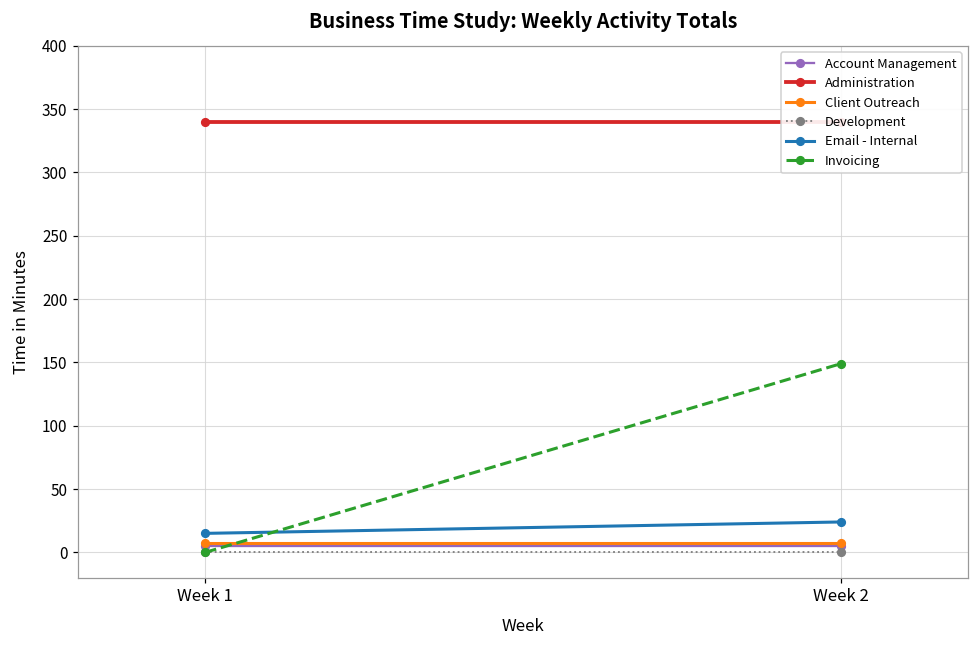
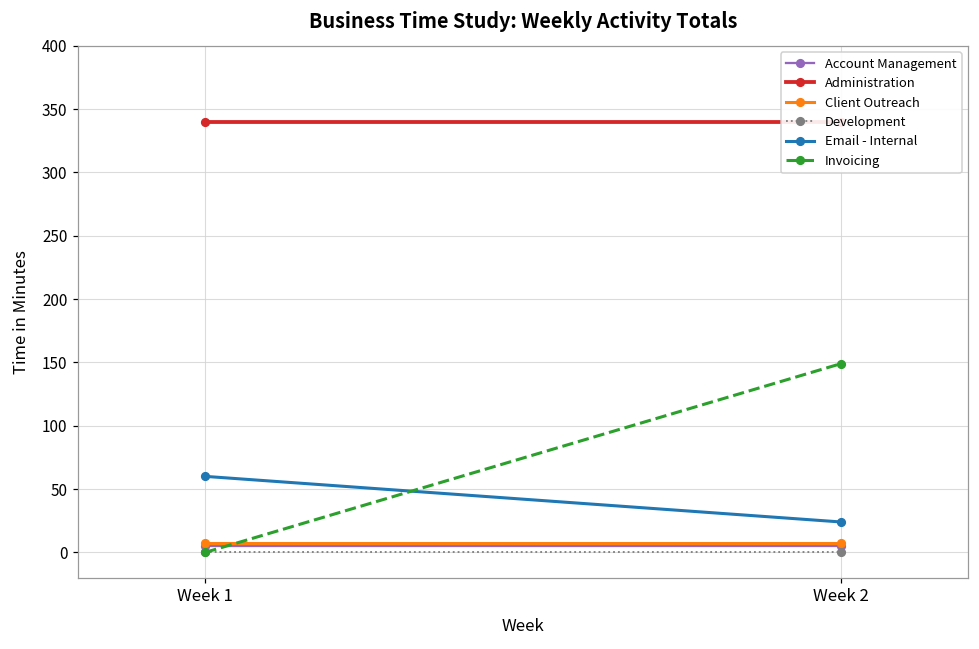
  {
    "Administration": {
      "Week 1": 340
    },
    "Development": {
      "Week 2": 0
    },
    "Email - Internal": {
-     "Week 1": 15,
+     "Week 1": 60,
      "Week 2": 24
    },
    "Invoicing": {
      "Week 2": 149
    }
  }
